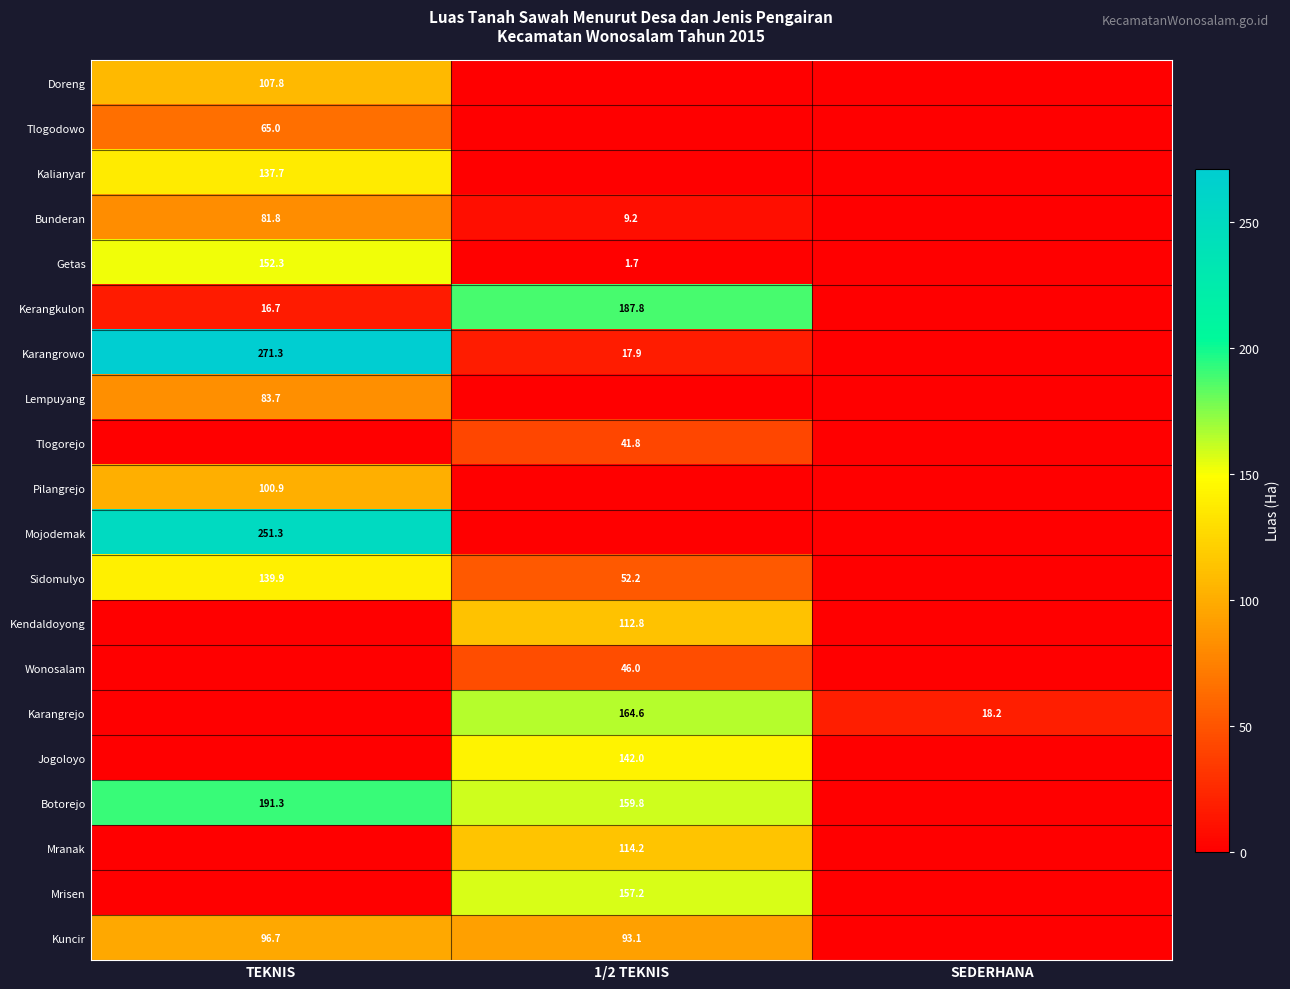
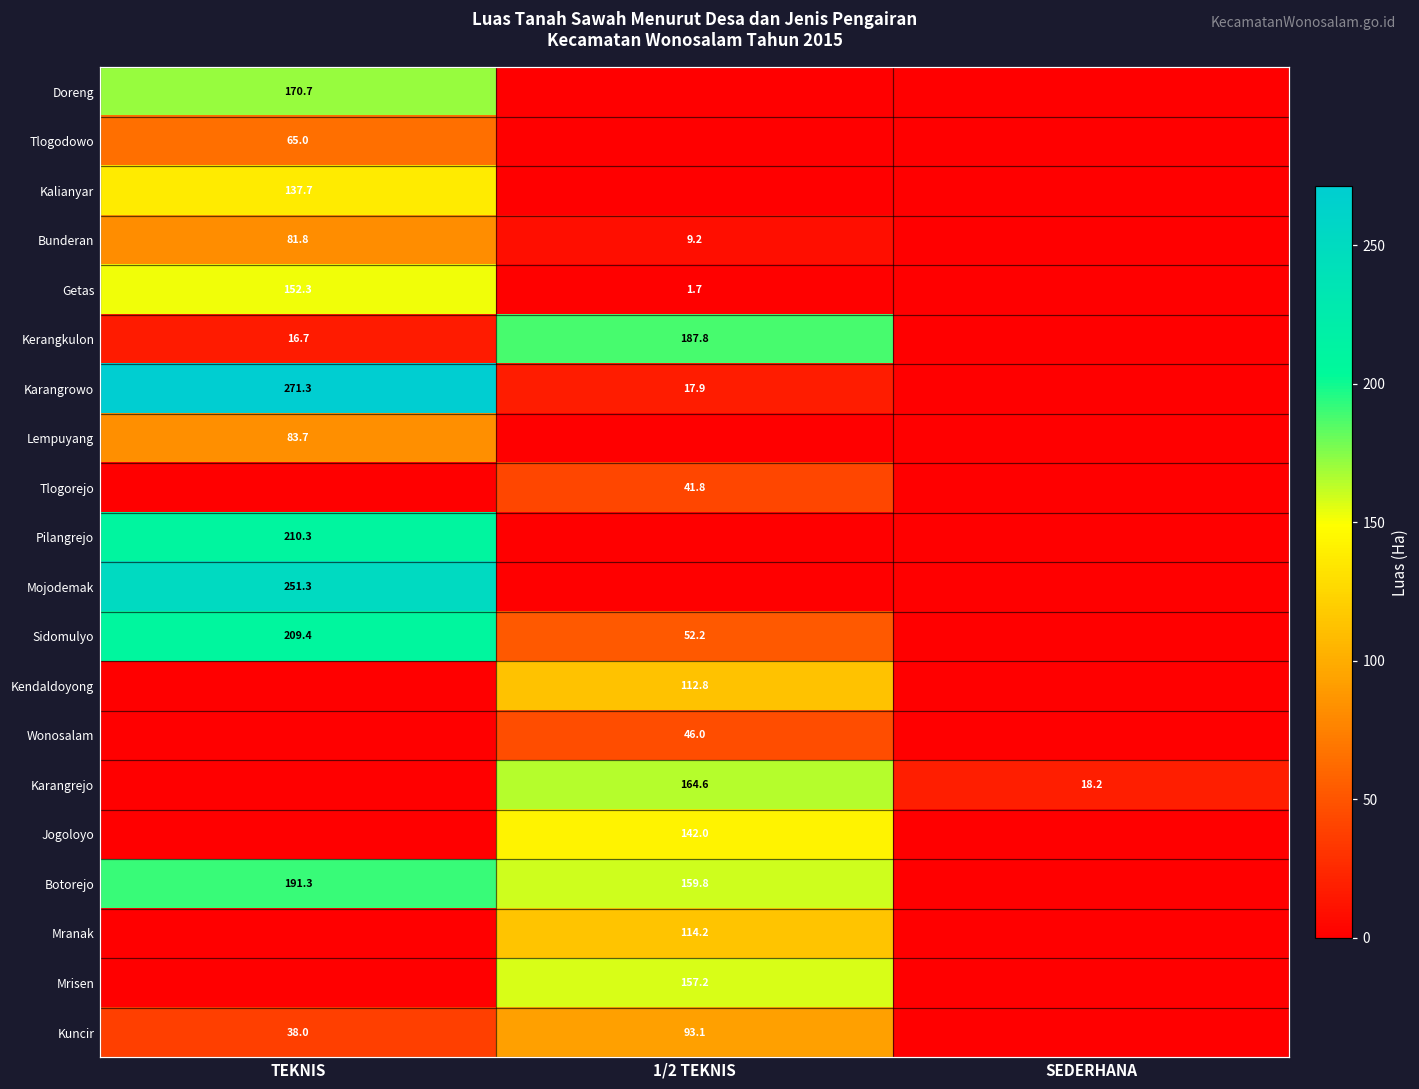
  {
    "Doreng": {
-     "TEKNIS": 107.8
+     "TEKNIS": 170.7
    },
    "Tlogodowo": {
      "TEKNIS": 65.0
    },
    "Kalianyar": {
      "TEKNIS": 137.7
    },
    "Bunderan": {
      "TEKNIS": 81.8,
      "1/2 TEKNIS": 9.2
    },
    "Getas": {
      "TEKNIS": 152.3,
      "1/2 TEKNIS": 1.7
    },
    "Kerangkulon": {
      "TEKNIS": 16.7,
      "1/2 TEKNIS": 187.8
    },
    "Karangrowo": {
      "TEKNIS": 271.3,
      "1/2 TEKNIS": 17.9
    },
    "Lempuyang": {
      "TEKNIS": 83.7
    },
    "Tlogorejo": {
      "1/2 TEKNIS": 41.8
    },
    "Pilangrejo": {
-     "TEKNIS": 100.9
+     "TEKNIS": 210.3
    },
    "Mojodemak": {
      "TEKNIS": 251.3
    },
    "Sidomulyo": {
-     "TEKNIS": 139.9,
+     "TEKNIS": 209.4,
      "1/2 TEKNIS": 52.2
    },
    "Kendaldoyong": {
      "1/2 TEKNIS": 112.8
    },
    "Wonosalam": {
      "1/2 TEKNIS": 46.0
    },
    "Karangrejo": {
      "1/2 TEKNIS": 164.6,
      "SEDERHANA": 18.2
    },
    "Jogoloyo": {
      "1/2 TEKNIS": 142.0
    },
    "Botorejo": {
      "TEKNIS": 191.3,
      "1/2 TEKNIS": 159.8
    },
    "Mranak": {
      "1/2 TEKNIS": 114.2
    },
    "Mrisen": {
      "1/2 TEKNIS": 157.2
    },
    "Kuncir": {
-     "TEKNIS": 96.7,
+     "TEKNIS": 38.0,
      "1/2 TEKNIS": 93.1
    }
  }
